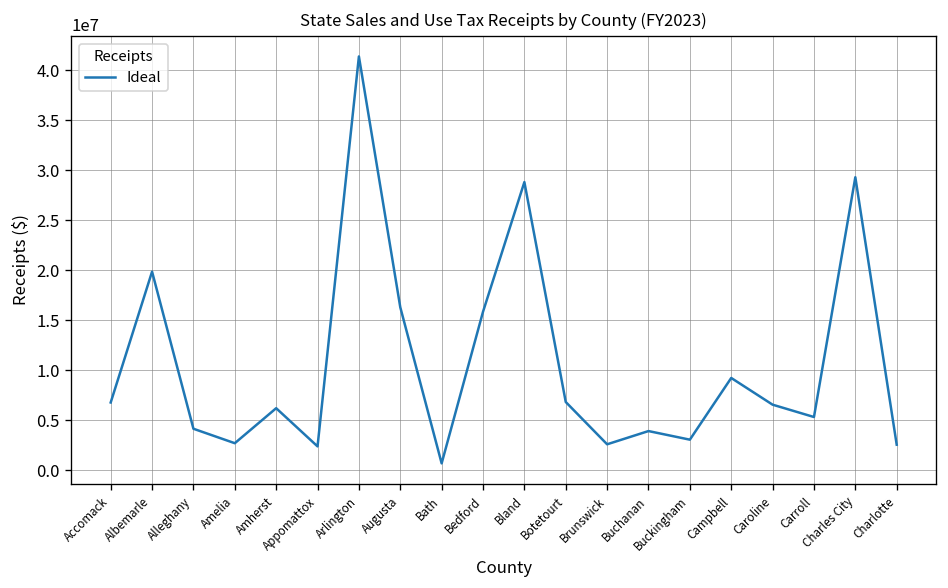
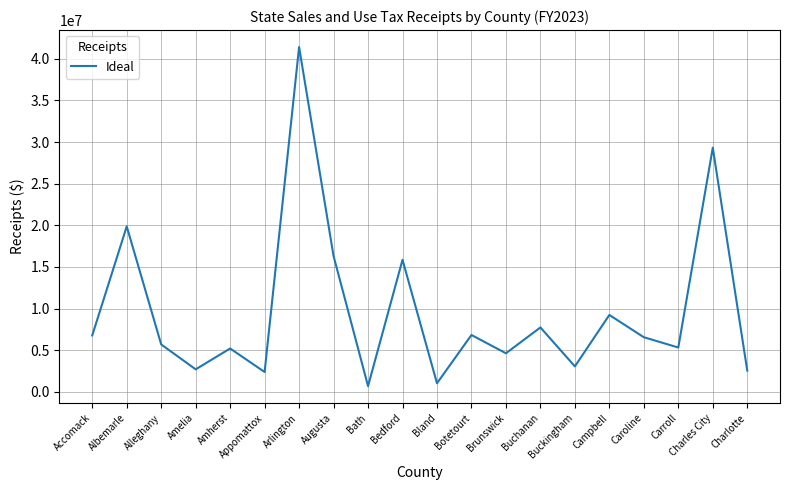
  {
    "Accomack": 7000000,
    "Albemarle": 20000000,
-   "Alleghany": 4000000,
+   "Alleghany": 6000000,
    "Amelia": 3000000,
-   "Amherst": 6000000,
+   "Amherst": 5000000,
    "Appomattox": 2000000,
    "Arlington": 41000000,
    "Augusta": 16000000,
    "Bath": 1000000,
    "Bedford": 16000000,
-   "Bland": 29000000,
+   "Bland": 1000000,
    "Botetourt": 7000000,
-   "Brunswick": 3000000,
-   "Buchanan": 4000000,
+   "Brunswick": 5000000,
+   "Buchanan": 8000000,
    "Buckingham": 3000000,
    "Campbell": 9000000,
    "Caroline": 7000000,
    "Carroll": 5000000,
    "Charles City": 29000000,
    "Charlotte": 3000000
  }
